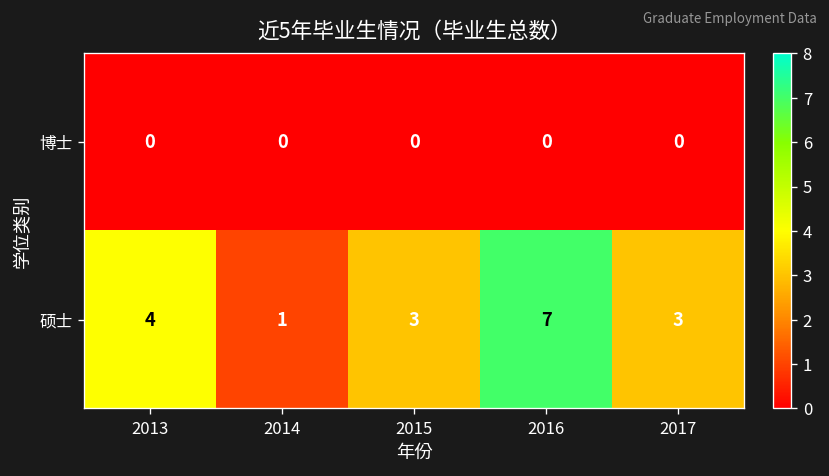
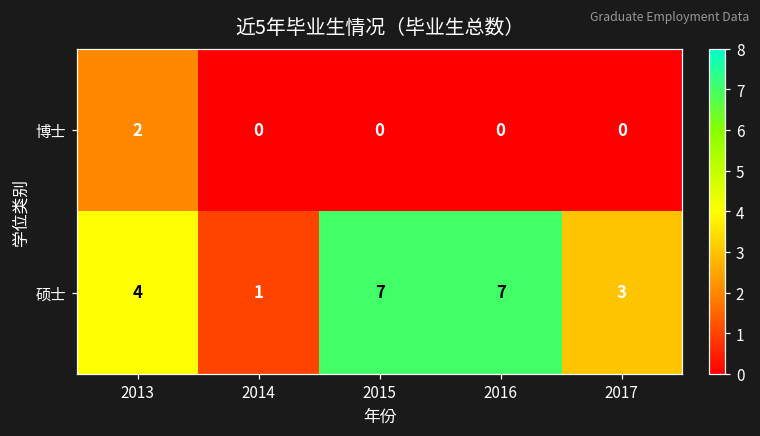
  {
    "博士": {
-     "2013": 0,
+     "2013": 2,
      "2014": 0,
      "2015": 0,
      "2016": 0,
      "2017": 0
    },
    "硕士": {
      "2013": 4,
      "2014": 1,
-     "2015": 3,
+     "2015": 7,
      "2016": 7,
      "2017": 3
    }
  }
